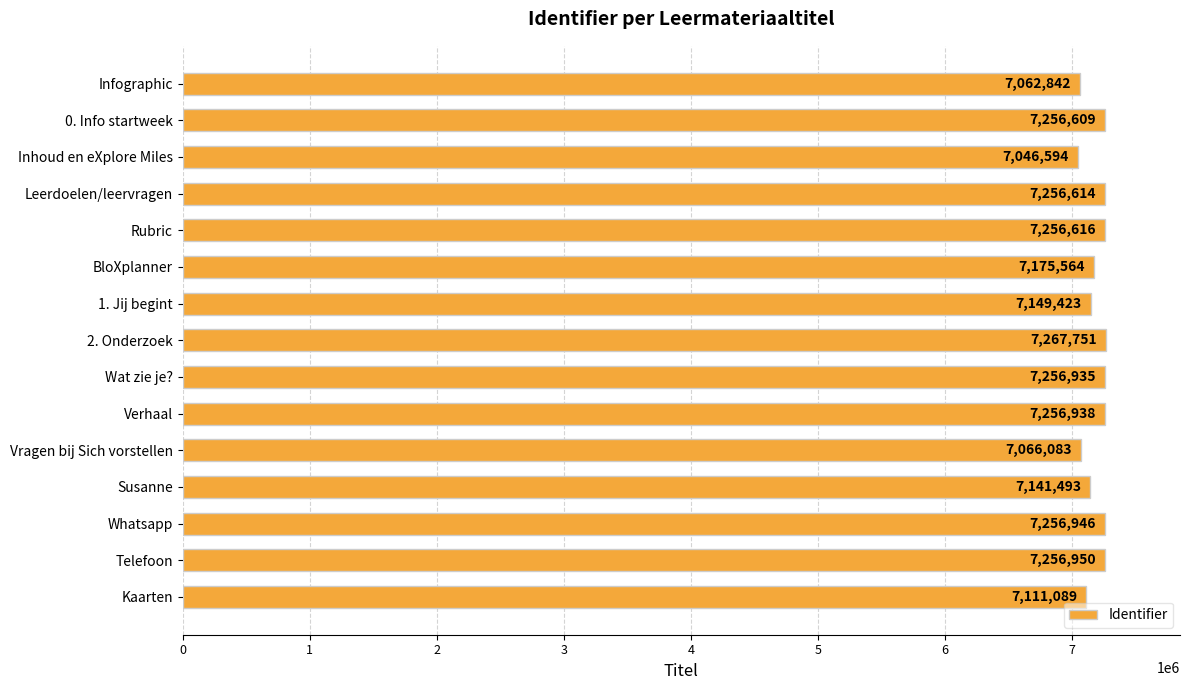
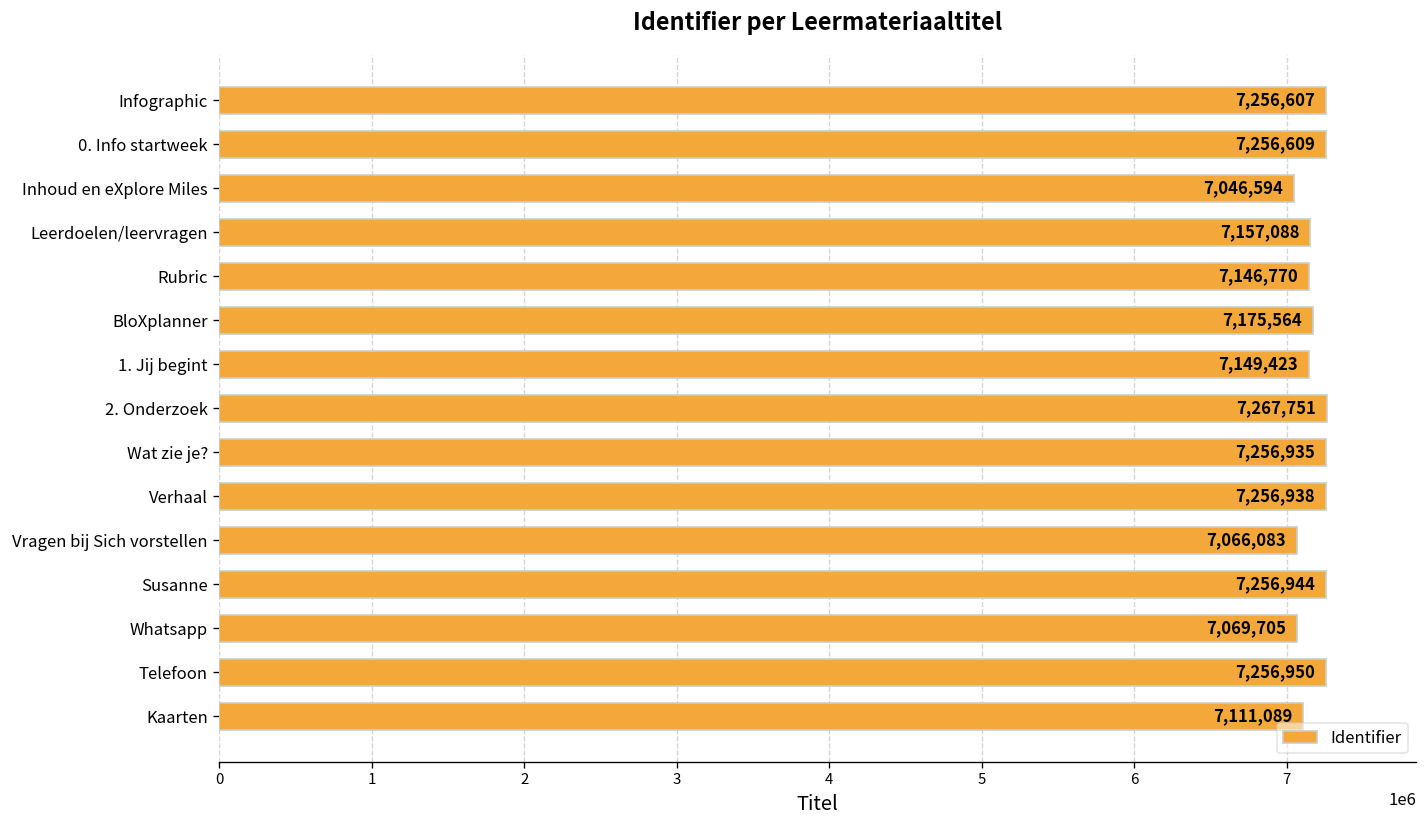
  {
-   "Infographic": "7,062,842",
+   "Infographic": "7,256,607",
    "0. Info startweek": "7,256,609",
    "Inhoud en eXplore Miles": "7,046,594",
-   "Leerdoelen/leervragen": "7,256,614",
-   "Rubric": "7,256,616",
+   "Leerdoelen/leervragen": "7,157,088",
+   "Rubric": "7,146,770",
    "BloXplanner": "7,175,564",
    "1. Jij begint": "7,149,423",
    "2. Onderzoek": "7,267,751",
    "Wat zie je?": "7,256,935",
    "Verhaal": "7,256,938",
    "Vragen bij Sich vorstellen": "7,066,083",
-   "Susanne": "7,141,493",
-   "Whatsapp": "7,256,946",
+   "Susanne": "7,256,944",
+   "Whatsapp": "7,069,705",
    "Telefoon": "7,256,950"
  }
